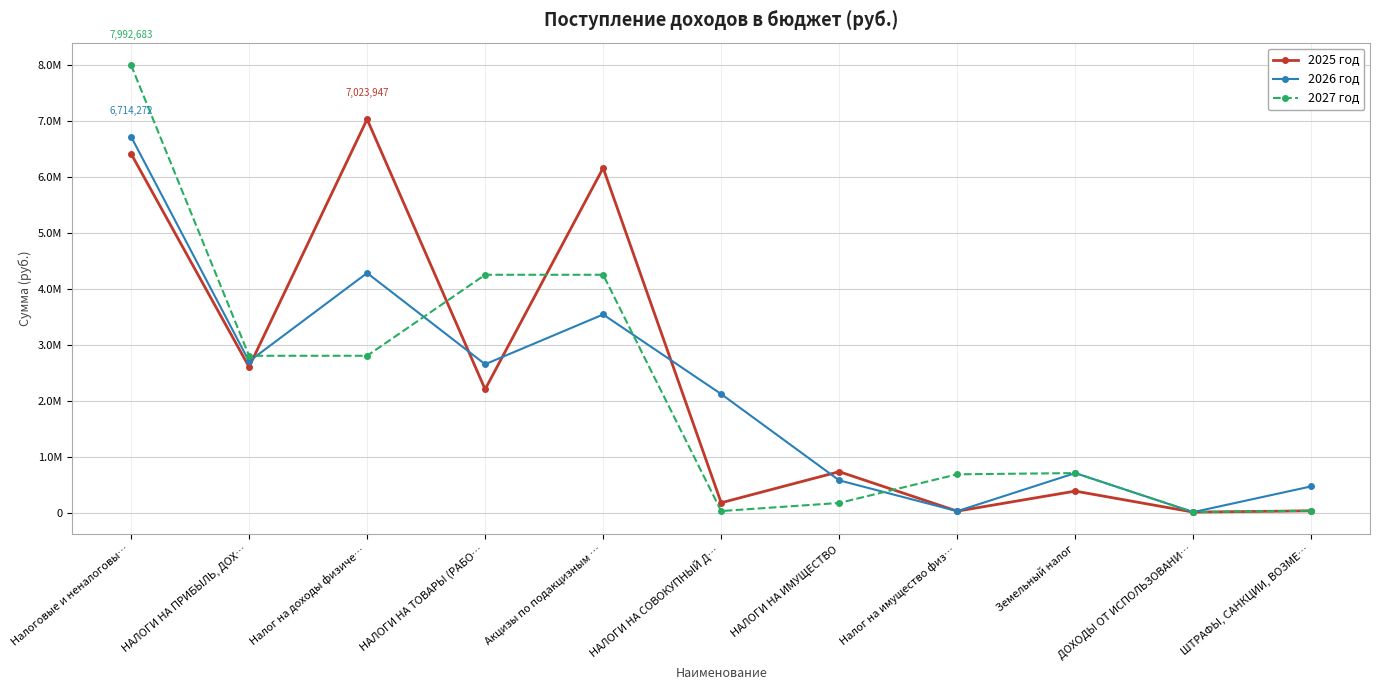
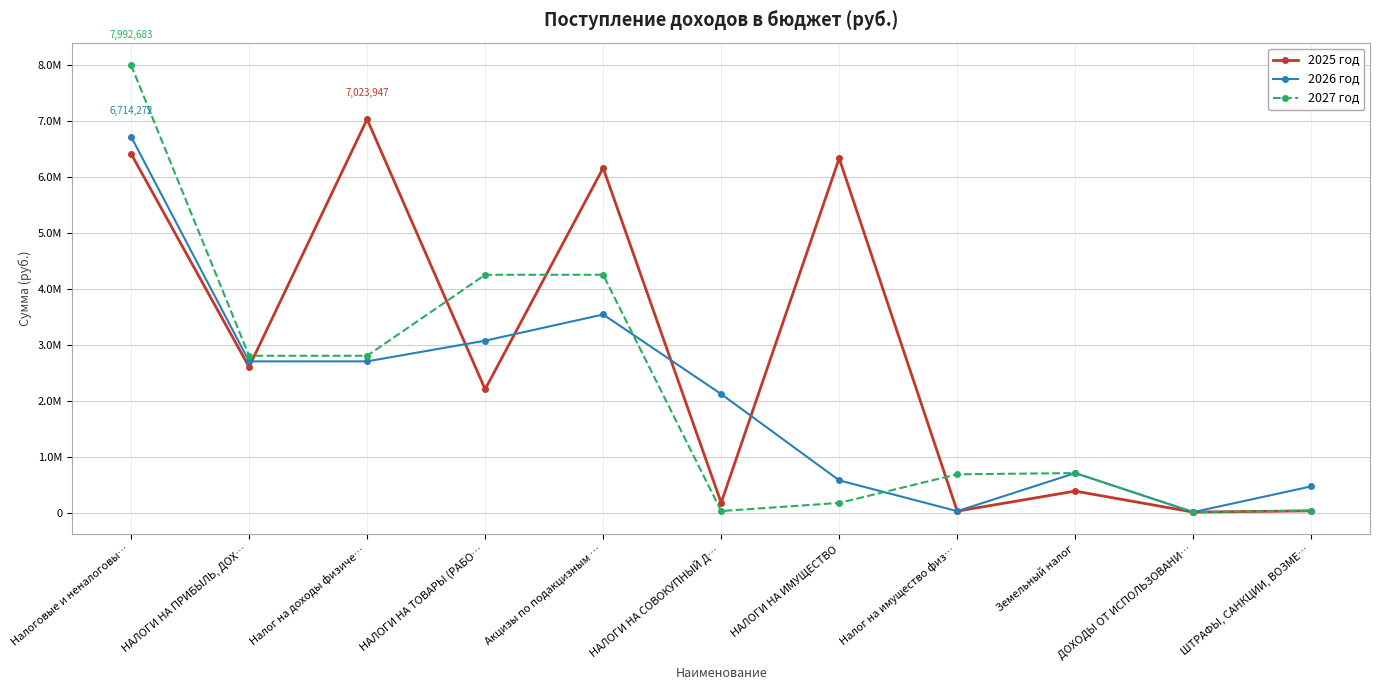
  {
    "2025 год": {
      "Налоговые и неналоговы…": "6.4М",
      "НАЛОГИ НА ПРИБЫЛЬ, ДОХ…": "2.6М",
      "НАЛОГИ НА ТОВАРЫ (РАБО…": "2.2М",
      "Акцизы по подакцизным …": "6.2М",
      "НАЛОГИ НА СОВОКУПНЫЙ Д…": "0.2М",
-     "НАЛОГИ НА ИМУЩЕСТВО": "0.7М",
+     "НАЛОГИ НА ИМУЩЕСТВО": "6.3М",
      "Земельный налог": "0.4М"
    },
    "2026 год": {
      "НАЛОГИ НА ПРИБЫЛЬ, ДОХ…": "2.7М",
-     "Налог на доходы физиче…": "4.3М",
-     "НАЛОГИ НА ТОВАРЫ (РАБО…": "2.6М",
+     "Налог на доходы физиче…": "2.7М",
+     "НАЛОГИ НА ТОВАРЫ (РАБО…": "3.1М",
      "Акцизы по подакцизным …": "3.5М",
      "НАЛОГИ НА СОВОКУПНЫЙ Д…": "2.1М",
      "НАЛОГИ НА ИМУЩЕСТВО": "0.6М",
      "ШТРАФЫ, САНКЦИИ, ВОЗМЕ…": "0.5М"
    },
    "2027 год": {
      "Налоговые и неналоговы…": "7,992,683"
    }
  }
